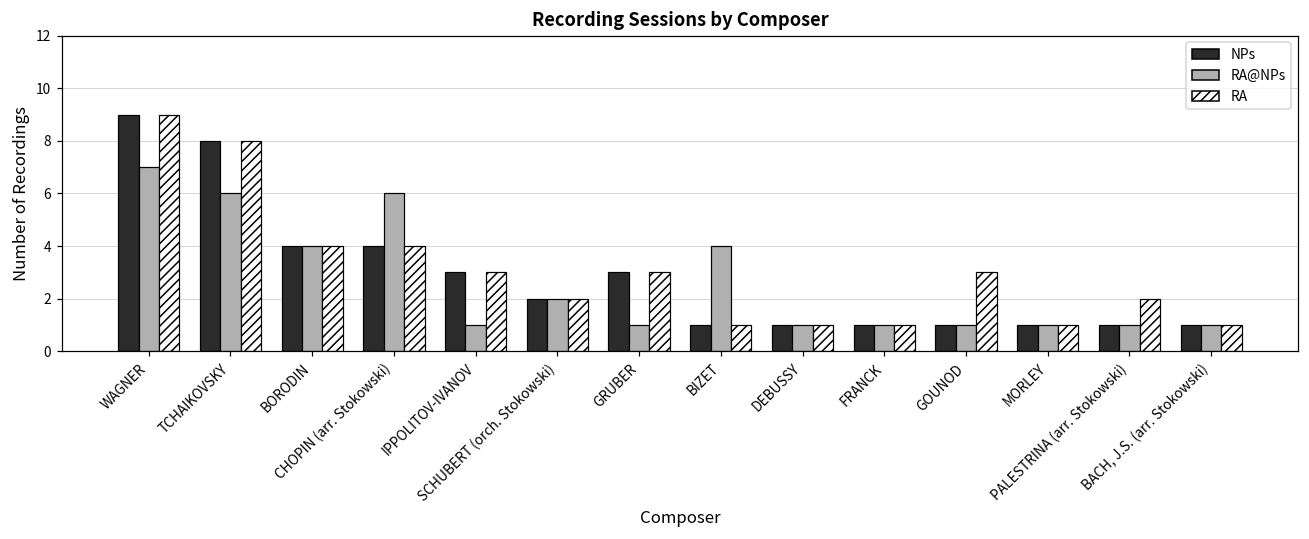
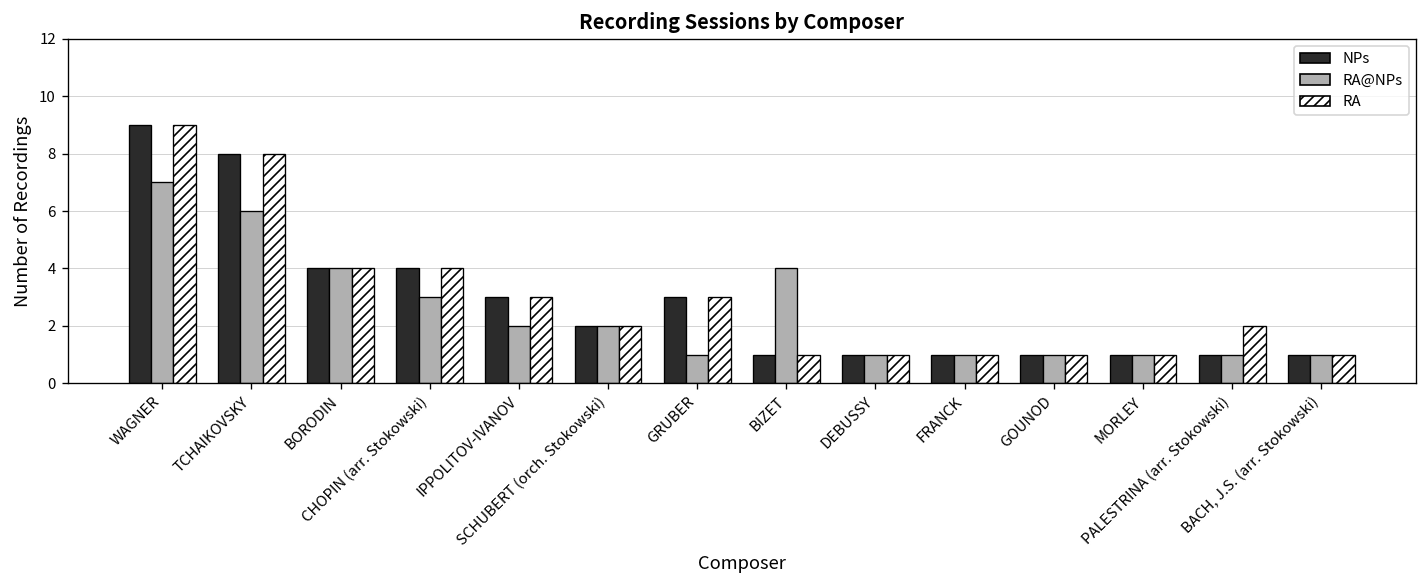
  {
    "NPs": {
      "WAGNER": 9,
      "TCHAIKOVSKY": 8,
      "BORODIN": 4,
      "CHOPIN (arr. Stokowski)": 4,
      "IPPOLITOV-IVANOV": 3,
      "SCHUBERT (orch. Stokowski)": 2,
      "GRUBER": 3,
      "BIZET": 1,
      "DEBUSSY": 1,
      "FRANCK": 1,
      "GOUNOD": 1,
      "MORLEY": 1,
      "PALESTRINA (arr. Stokowski)": 1,
      "BACH, J.S. (arr. Stokowski)": 1
    },
    "RA@NPs": {
      "WAGNER": 7,
      "TCHAIKOVSKY": 6,
      "BORODIN": 4,
-     "CHOPIN (arr. Stokowski)": 6,
-     "IPPOLITOV-IVANOV": 1,
+     "CHOPIN (arr. Stokowski)": 3,
+     "IPPOLITOV-IVANOV": 2,
      "SCHUBERT (orch. Stokowski)": 2,
      "GRUBER": 1,
      "BIZET": 4,
      "DEBUSSY": 1,
      "FRANCK": 1,
      "GOUNOD": 1,
      "MORLEY": 1,
      "PALESTRINA (arr. Stokowski)": 1,
      "BACH, J.S. (arr. Stokowski)": 1
    },
    "RA": {
      "WAGNER": 9,
      "TCHAIKOVSKY": 8,
      "BORODIN": 4,
      "CHOPIN (arr. Stokowski)": 4,
      "IPPOLITOV-IVANOV": 3,
      "SCHUBERT (orch. Stokowski)": 2,
      "GRUBER": 3,
      "BIZET": 1,
      "DEBUSSY": 1,
      "FRANCK": 1,
-     "GOUNOD": 3,
+     "GOUNOD": 1,
      "MORLEY": 1,
      "PALESTRINA (arr. Stokowski)": 2,
      "BACH, J.S. (arr. Stokowski)": 1
    }
  }
